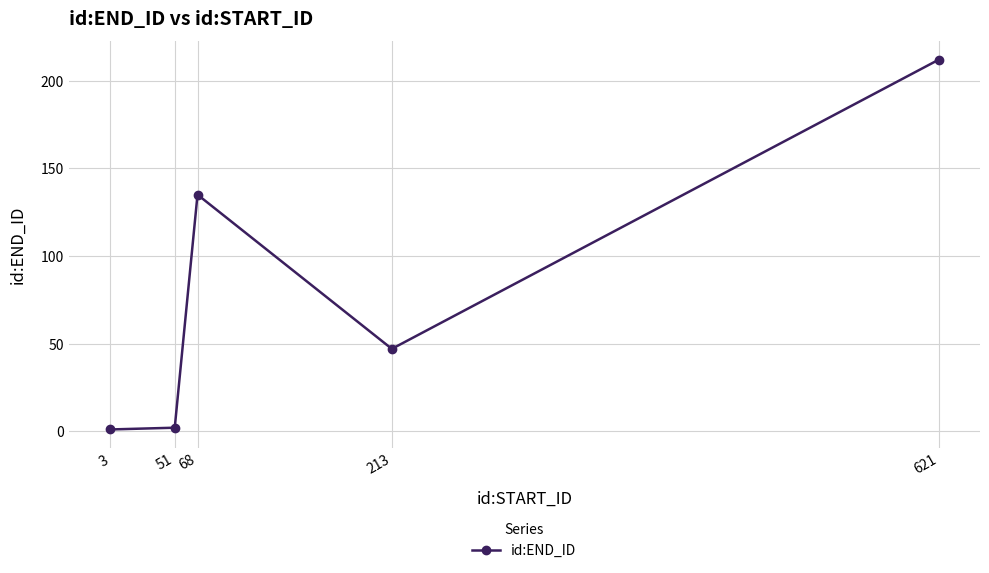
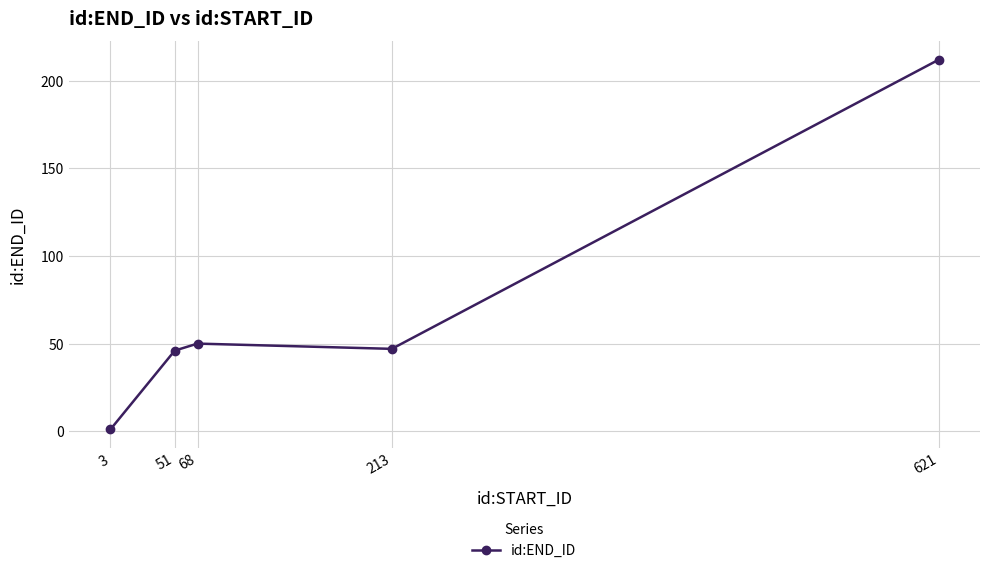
  {
    "3": 1,
-   "51": 2,
-   "68": 135,
+   "51": 46,
+   "68": 50,
    "213": 47,
    "621": 212
  }
